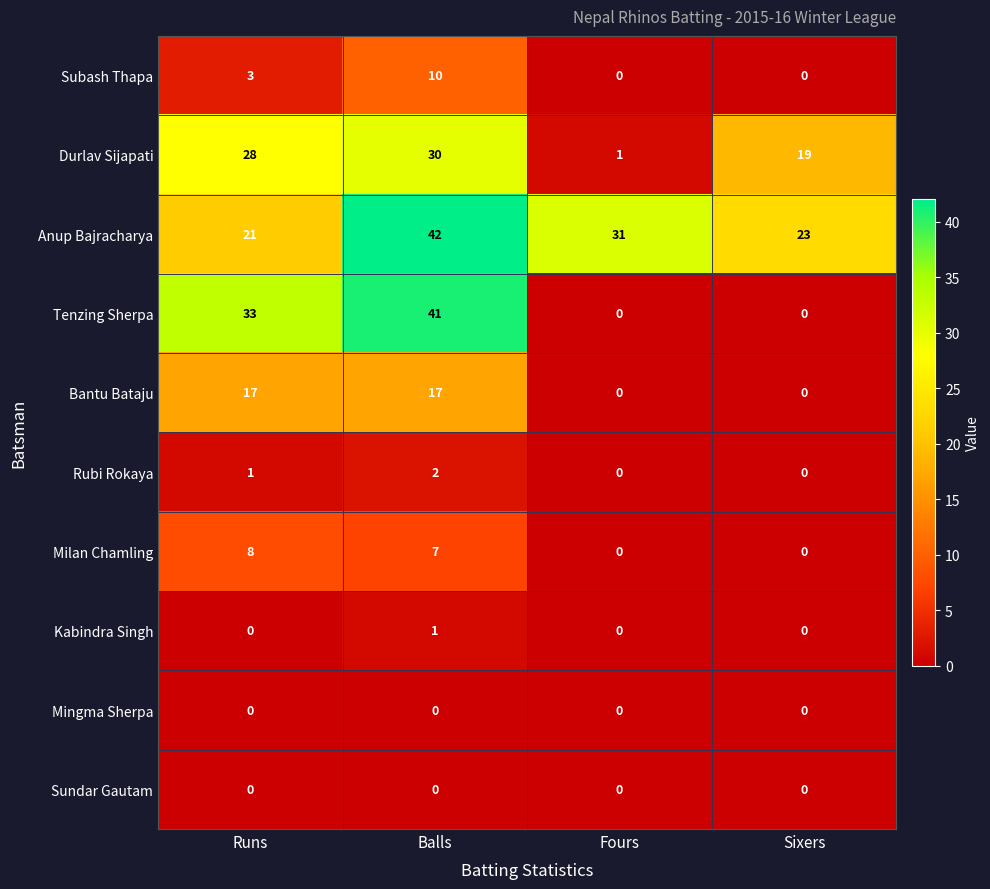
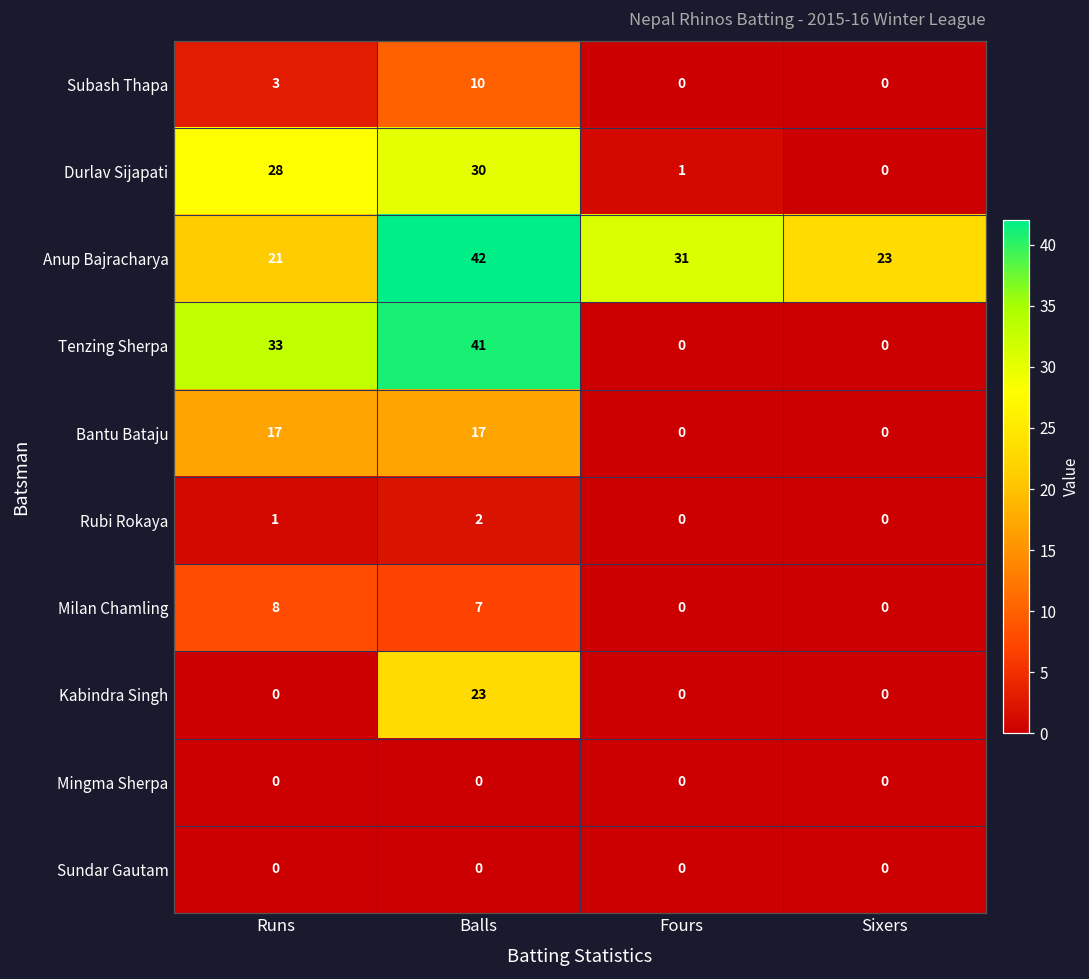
  {
    "Subash Thapa": {
      "Runs": 3,
      "Balls": 10,
      "Fours": 0,
      "Sixers": 0
    },
    "Durlav Sijapati": {
      "Runs": 28,
      "Balls": 30,
      "Fours": 1,
-     "Sixers": 19
+     "Sixers": 0
    },
    "Anup Bajracharya": {
      "Runs": 21,
      "Balls": 42,
      "Fours": 31,
      "Sixers": 23
    },
    "Tenzing Sherpa": {
      "Runs": 33,
      "Balls": 41,
      "Fours": 0,
      "Sixers": 0
    },
    "Bantu Bataju": {
      "Runs": 17,
      "Balls": 17,
      "Fours": 0,
      "Sixers": 0
    },
    "Rubi Rokaya": {
      "Runs": 1,
      "Balls": 2,
      "Fours": 0,
      "Sixers": 0
    },
    "Milan Chamling": {
      "Runs": 8,
      "Balls": 7,
      "Fours": 0,
      "Sixers": 0
    },
    "Kabindra Singh": {
      "Runs": 0,
-     "Balls": 1,
+     "Balls": 23,
      "Fours": 0,
      "Sixers": 0
    },
    "Mingma Sherpa": {
      "Runs": 0,
      "Balls": 0,
      "Fours": 0,
      "Sixers": 0
    },
    "Sundar Gautam": {
      "Runs": 0,
      "Balls": 0,
      "Fours": 0,
      "Sixers": 0
    }
  }
